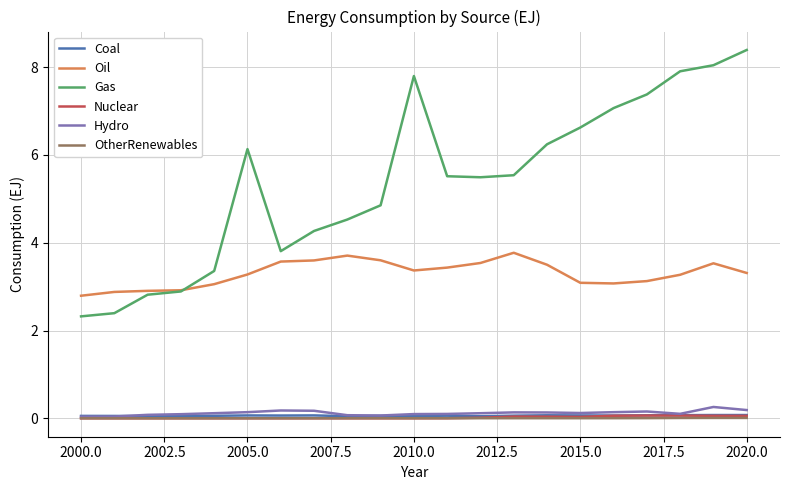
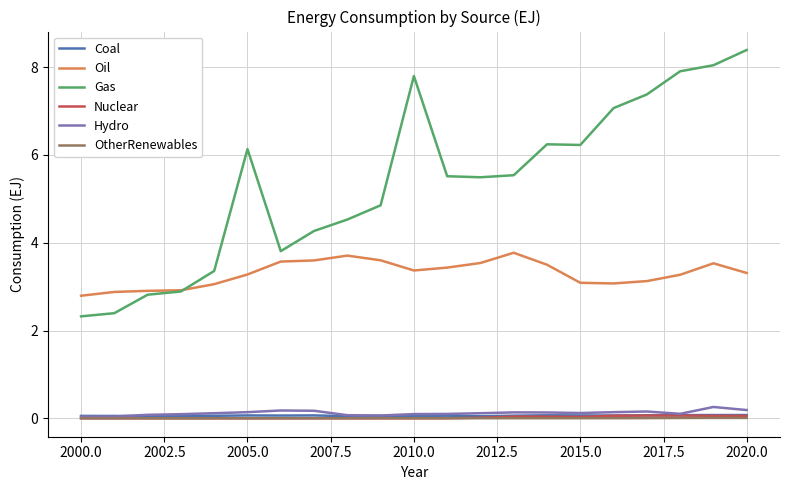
  {
    "Gas": {
      "2000.0": 2.3,
      "2005.0": 6.1,
      "2010.0": 7.8,
-     "2015.0": 6.6,
+     "2015.0": 6.2,
      "2020.0": 8.4
    }
  }
